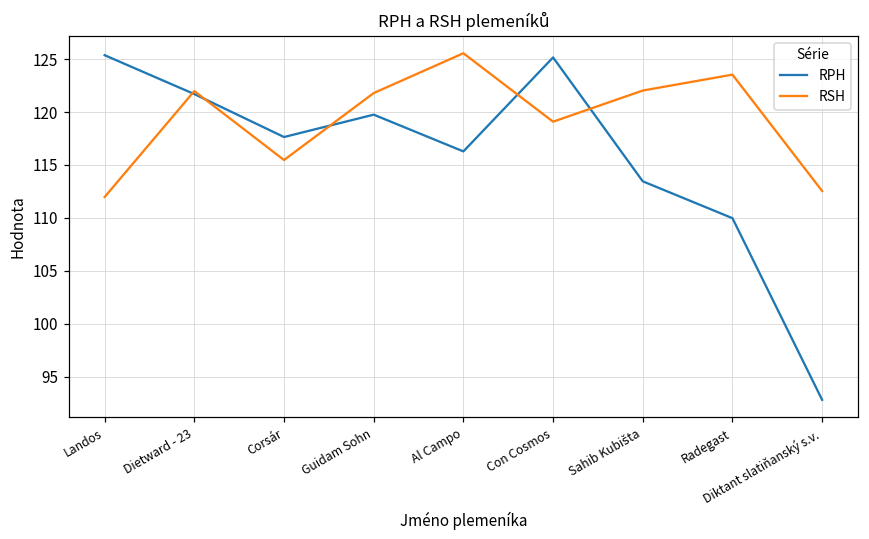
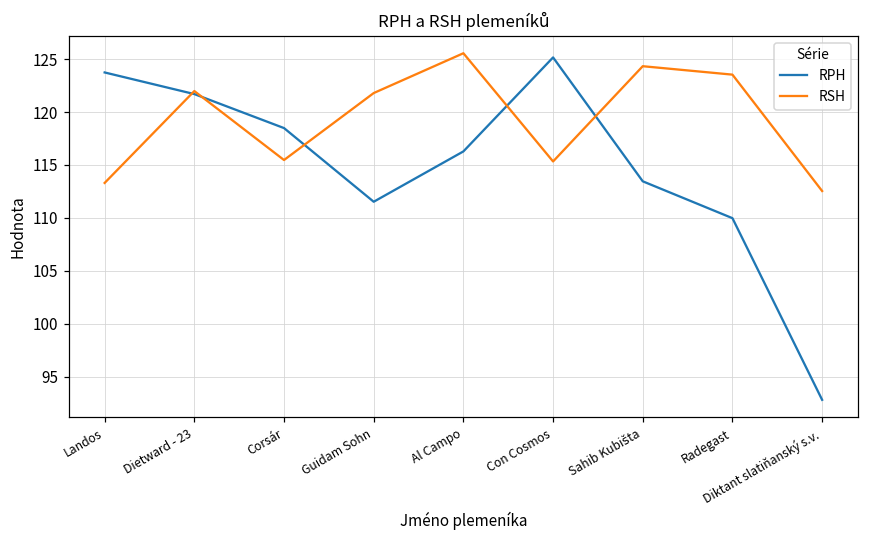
  {
    "RPH": {
-     "Landos": 125,
+     "Landos": 124,
      "Dietward - 23": 122,
-     "Corsár": 117.6,
-     "Guidam Sohn": 120,
+     "Corsár": 118.5,
+     "Guidam Sohn": 112,
      "Al Campo": 116,
      "Con Cosmos": 125,
      "Sahib Kubišta": 113,
      "Radegast": 110,
      "Diktant slatiňanský s.v.": 93
    },
    "RSH": {
-     "Landos": 112,
+     "Landos": 113,
      "Dietward - 23": 122,
      "Corsár": 115,
      "Guidam Sohn": 122,
      "Al Campo": 126,
-     "Con Cosmos": 119,
-     "Sahib Kubišta": 122,
+     "Con Cosmos": 115,
+     "Sahib Kubišta": 124,
      "Radegast": 124,
      "Diktant slatiňanský s.v.": 113
    }
  }
